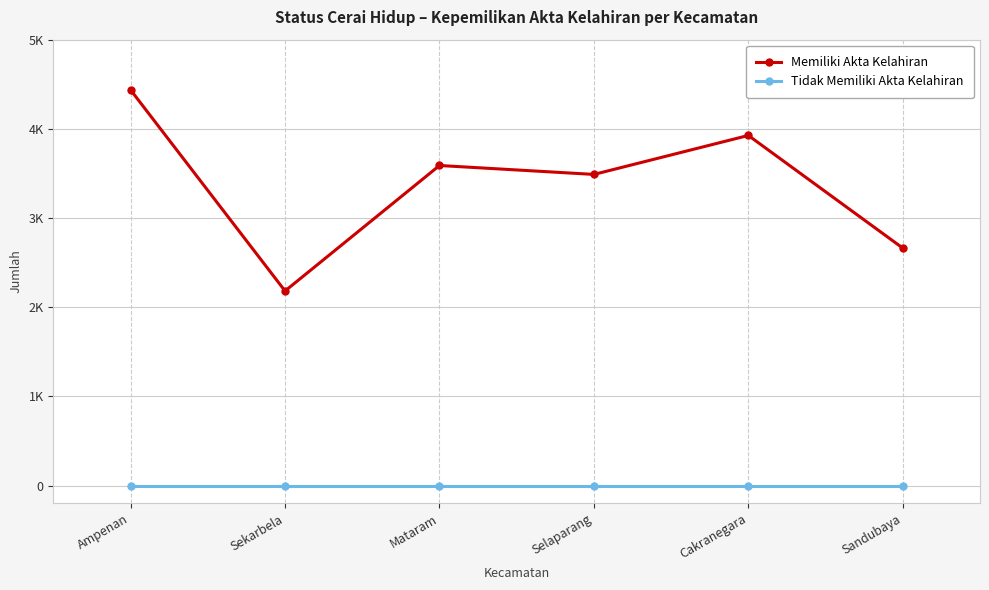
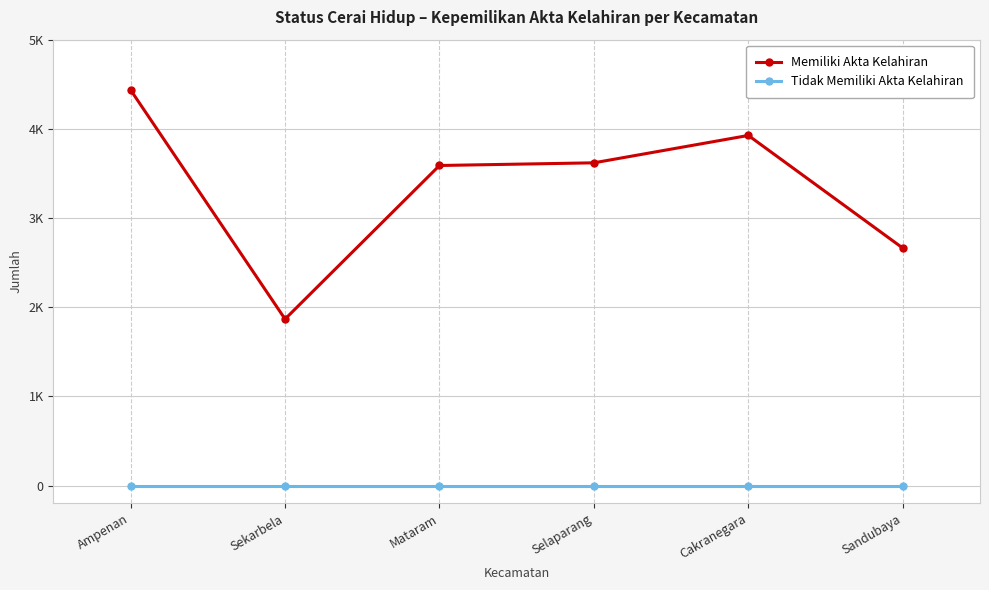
  {
    "Memiliki Akta Kelahiran": {
      "Ampenan": 4400,
-     "Sekarbela": 2200,
+     "Sekarbela": 1900,
      "Mataram": 3600,
-     "Selaparang": 3500,
+     "Selaparang": 3600,
      "Cakranegara": 3900,
      "Sandubaya": 2700
    },
    "Tidak Memiliki Akta Kelahiran": {
      "Ampenan": 0,
      "Sekarbela": 0,
      "Mataram": 0,
      "Selaparang": 0,
      "Cakranegara": 0,
      "Sandubaya": 0
    }
  }
